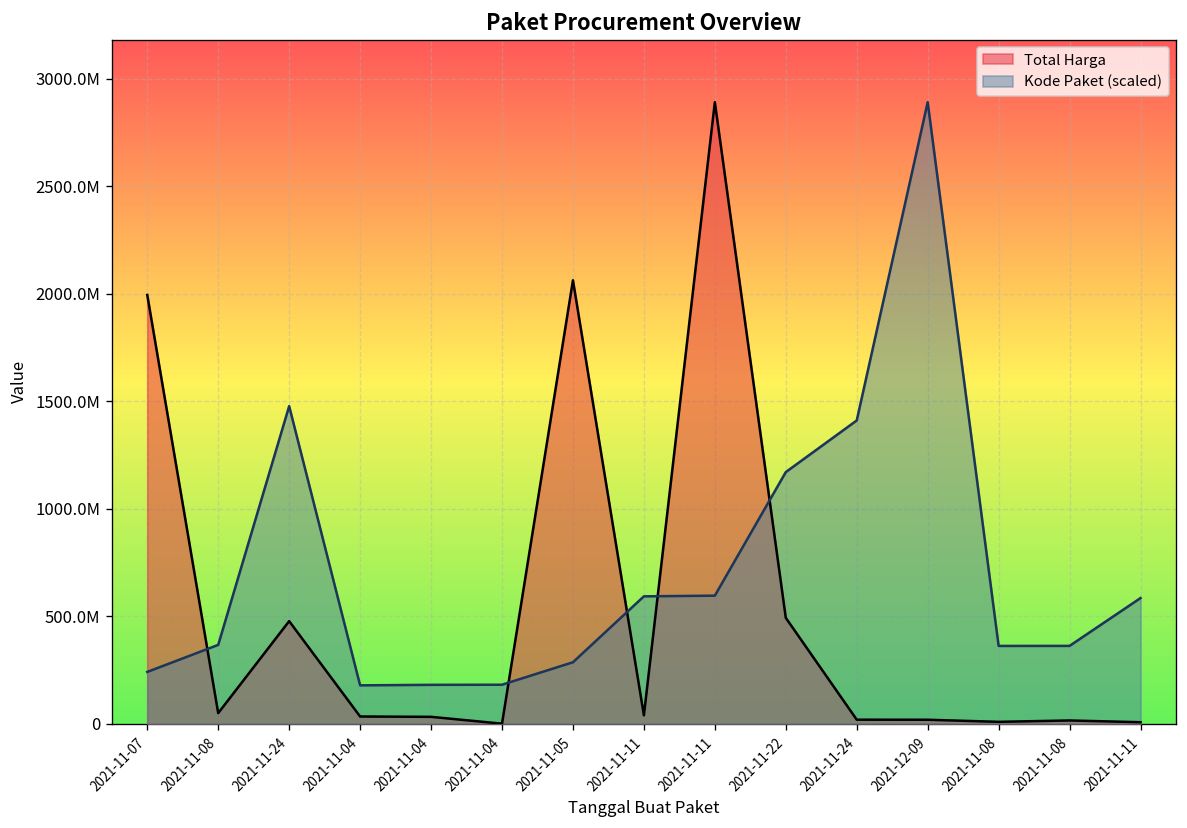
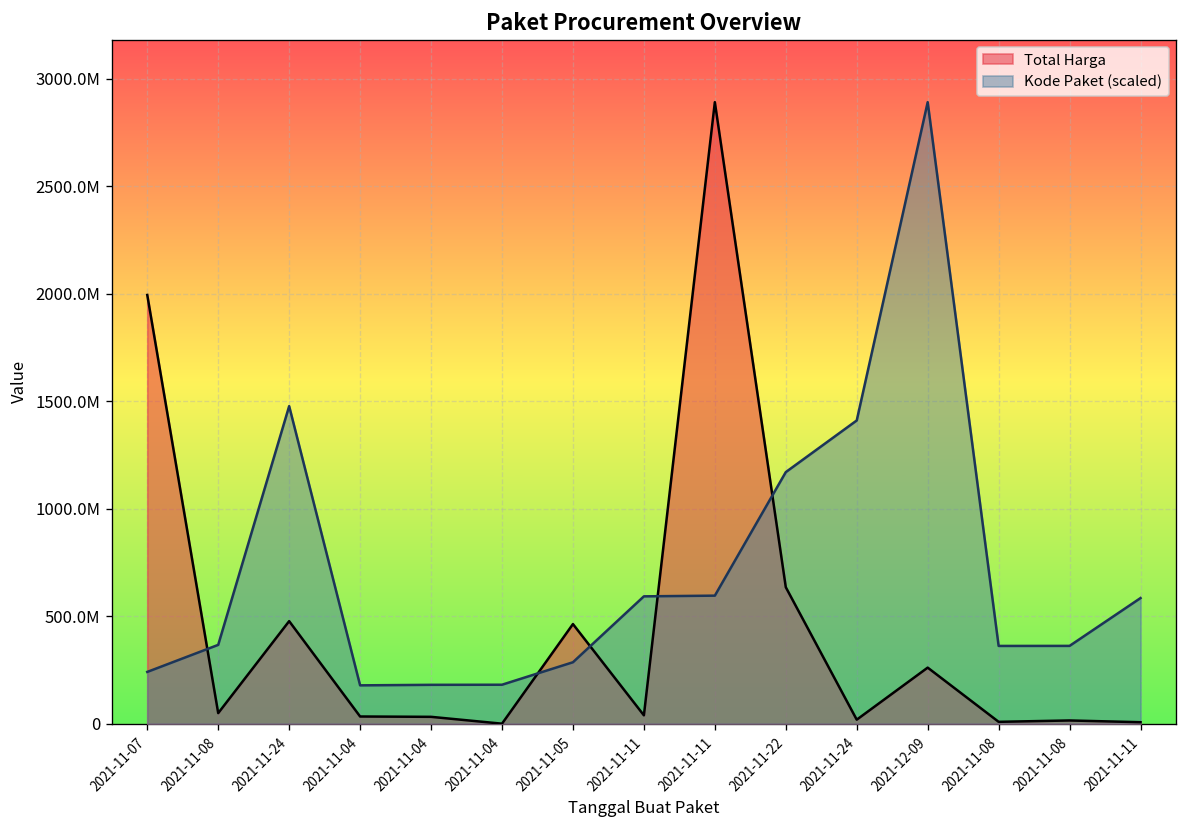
  {
    "Total Harga": {
      "2021-11-07": 2000000000,
-     "2021-11-05": 2060000000,
-     "2021-11-22": 490000000,
-     "2021-12-09": 20000000
+     "2021-11-05": 460000000,
+     "2021-11-22": 640000000,
+     "2021-12-09": 260000000
    },
    "Kode Paket (scaled)": {
      "2021-11-07": 240000000,
      "2021-11-05": 290000000,
      "2021-11-22": 1170000000,
      "2021-12-09": 2890000000
    }
  }
